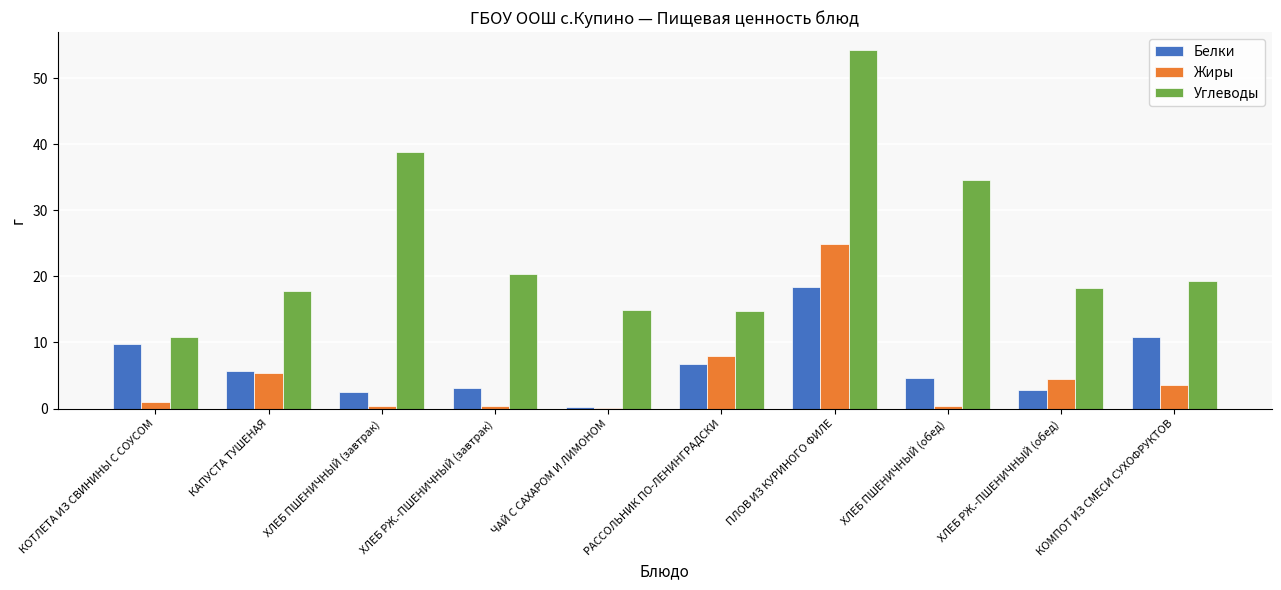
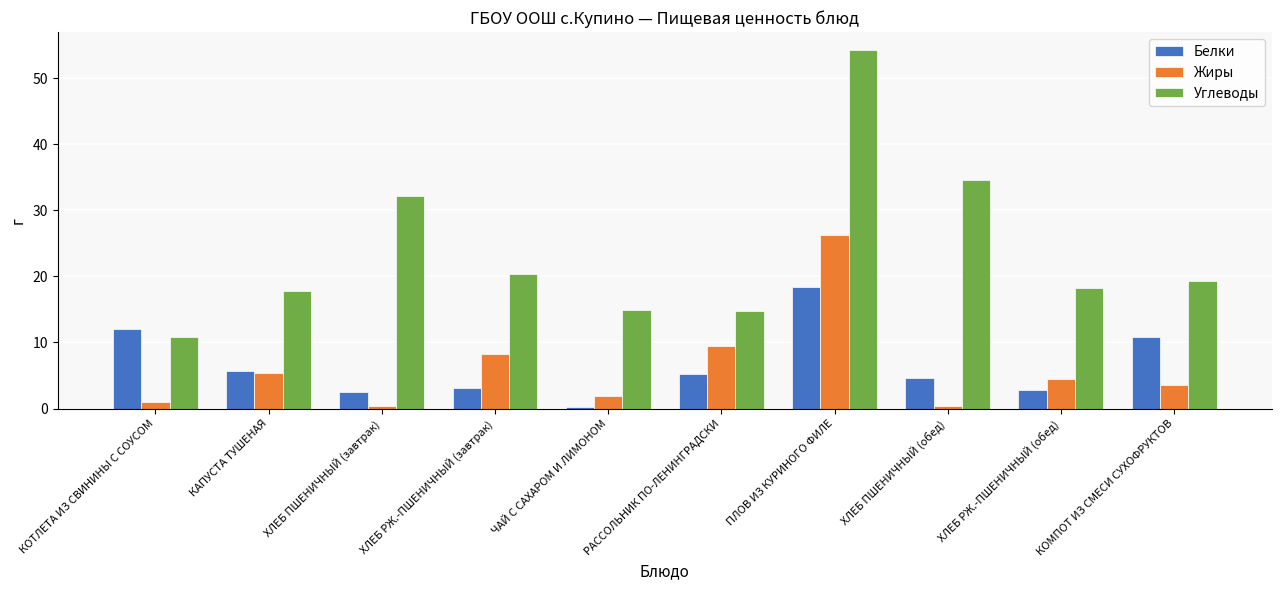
  {
    "Белки": {
-     "КОТЛЕТА ИЗ СВИНИНЫ С СОУСОМ": 10,
+     "КОТЛЕТА ИЗ СВИНИНЫ С СОУСОМ": 12,
      "КАПУСТА ТУШЕНАЯ": 6,
      "ХЛЕБ ПШЕНИЧНЫЙ (завтрак)": 3,
      "ХЛЕБ РЖ.-ПШЕНИЧНЫЙ (завтрак)": 3,
-     "РАССОЛЬНИК ПО-ЛЕНИНГРАДСКИ": 7,
+     "РАССОЛЬНИК ПО-ЛЕНИНГРАДСКИ": 5,
      "ПЛОВ ИЗ КУРИНОГО ФИЛЕ": 18,
      "ХЛЕБ ПШЕНИЧНЫЙ (обед)": 5,
      "ХЛЕБ РЖ.-ПШЕНИЧНЫЙ (обед)": 3,
      "КОМПОТ ИЗ СМЕСИ СУХОФРУКТОВ": 11
    },
    "Жиры": {
      "КОТЛЕТА ИЗ СВИНИНЫ С СОУСОМ": 1,
      "КАПУСТА ТУШЕНАЯ": 5,
-     "ХЛЕБ РЖ.-ПШЕНИЧНЫЙ (завтрак)": 0,
-     "ЧАЙ С САХАРОМ И ЛИМОНОМ": 0,
-     "РАССОЛЬНИК ПО-ЛЕНИНГРАДСКИ": 8,
-     "ПЛОВ ИЗ КУРИНОГО ФИЛЕ": 25,
+     "ХЛЕБ РЖ.-ПШЕНИЧНЫЙ (завтрак)": 8,
+     "ЧАЙ С САХАРОМ И ЛИМОНОМ": 2,
+     "РАССОЛЬНИК ПО-ЛЕНИНГРАДСКИ": 9,
+     "ПЛОВ ИЗ КУРИНОГО ФИЛЕ": 26,
      "ХЛЕБ РЖ.-ПШЕНИЧНЫЙ (обед)": 4,
      "КОМПОТ ИЗ СМЕСИ СУХОФРУКТОВ": 4
    },
    "Углеводы": {
      "КОТЛЕТА ИЗ СВИНИНЫ С СОУСОМ": 11,
      "КАПУСТА ТУШЕНАЯ": 18,
-     "ХЛЕБ ПШЕНИЧНЫЙ (завтрак)": 39,
+     "ХЛЕБ ПШЕНИЧНЫЙ (завтрак)": 32,
      "ХЛЕБ РЖ.-ПШЕНИЧНЫЙ (завтрак)": 20,
      "ЧАЙ С САХАРОМ И ЛИМОНОМ": 15,
      "РАССОЛЬНИК ПО-ЛЕНИНГРАДСКИ": 15,
      "ПЛОВ ИЗ КУРИНОГО ФИЛЕ": 54,
      "ХЛЕБ ПШЕНИЧНЫЙ (обед)": 35,
      "ХЛЕБ РЖ.-ПШЕНИЧНЫЙ (обед)": 18,
      "КОМПОТ ИЗ СМЕСИ СУХОФРУКТОВ": 19
    }
  }
